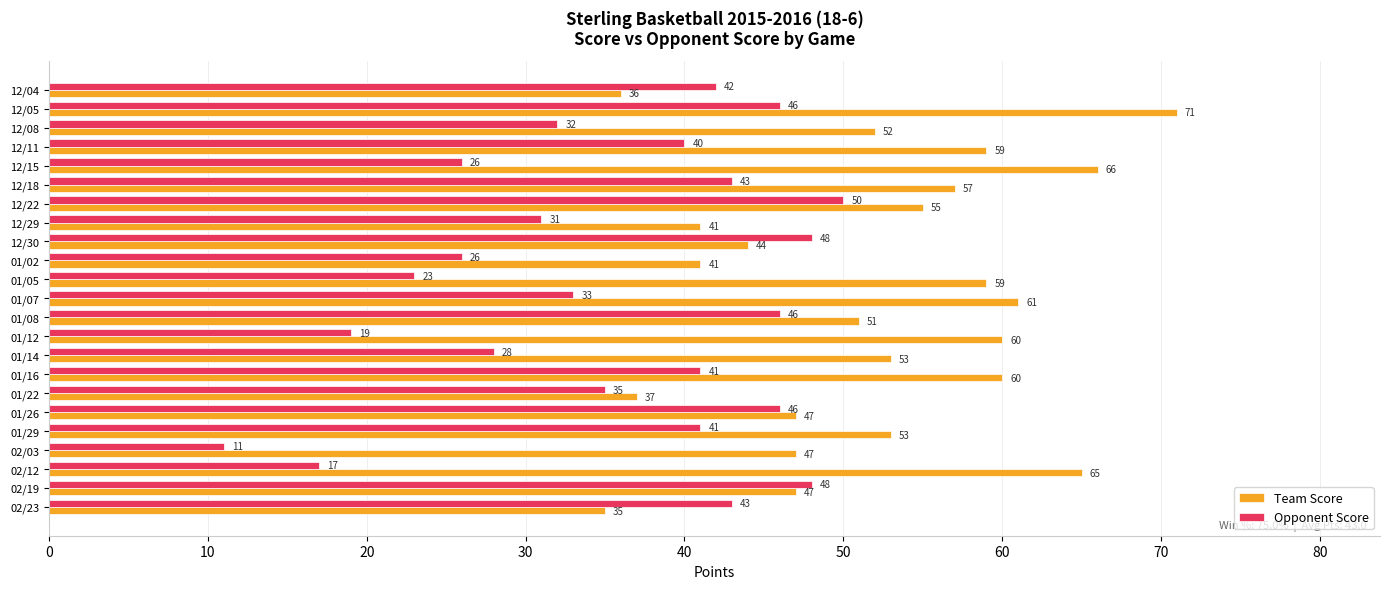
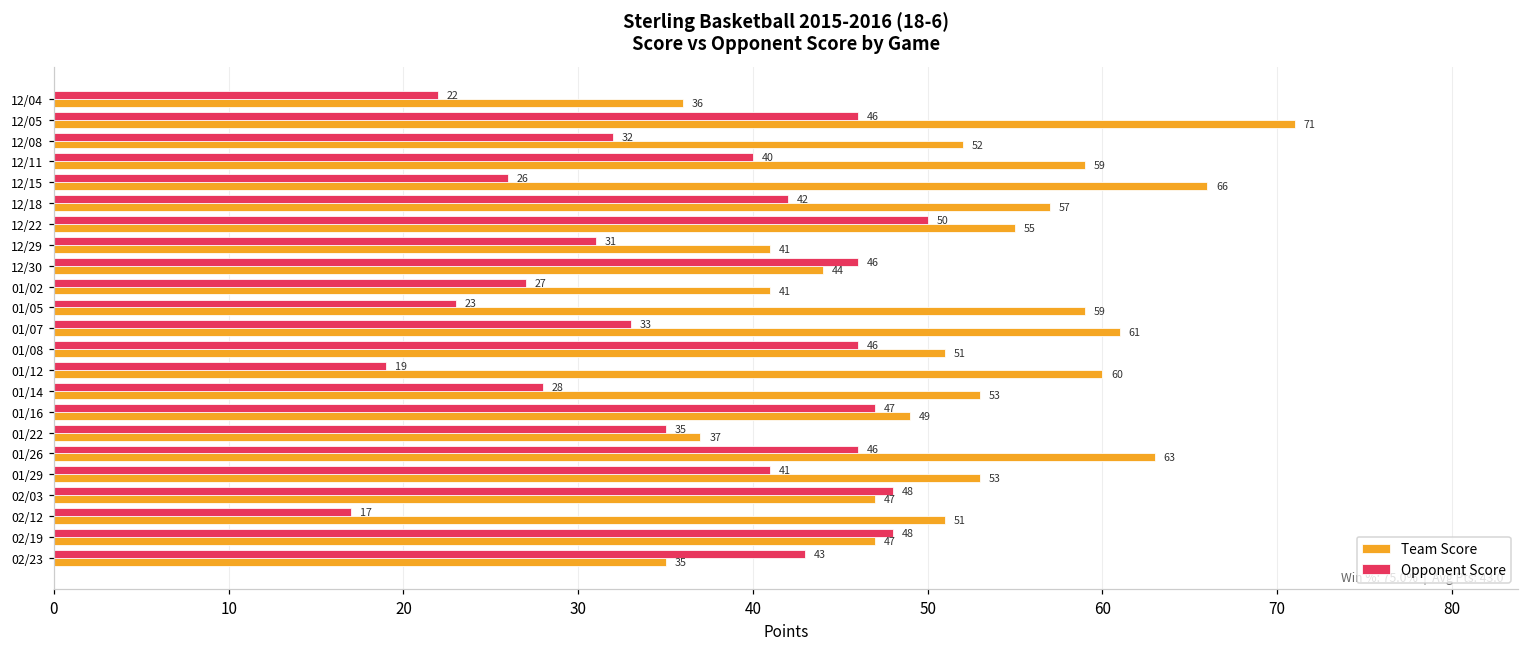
  {
    "Team Score": {
      "12/04": 36,
      "12/05": 71,
      "12/08": 52,
      "12/11": 59,
      "12/15": 66,
      "12/18": 57,
      "12/22": 55,
      "12/29": 41,
      "12/30": 44,
      "01/02": 41,
      "01/05": 59,
      "01/07": 61,
      "01/08": 51,
      "01/12": 60,
      "01/14": 53,
-     "01/16": 60,
+     "01/16": 49,
      "01/22": 37,
-     "01/26": 47,
+     "01/26": 63,
      "01/29": 53,
      "02/03": 47,
-     "02/12": 65,
+     "02/12": 51,
      "02/19": 47,
      "02/23": 35
    },
    "Opponent Score": {
-     "12/04": 42,
+     "12/04": 22,
      "12/05": 46,
      "12/08": 32,
      "12/11": 40,
      "12/15": 26,
-     "12/18": 43,
+     "12/18": 42,
      "12/22": 50,
      "12/29": 31,
-     "12/30": 48,
-     "01/02": 26,
+     "12/30": 46,
+     "01/02": 27,
      "01/05": 23,
      "01/07": 33,
      "01/08": 46,
      "01/12": 19,
      "01/14": 28,
-     "01/16": 41,
+     "01/16": 47,
      "01/22": 35,
      "01/26": 46,
      "01/29": 41,
-     "02/03": 11,
+     "02/03": 48,
      "02/12": 17,
      "02/19": 48,
      "02/23": 43
    }
  }
